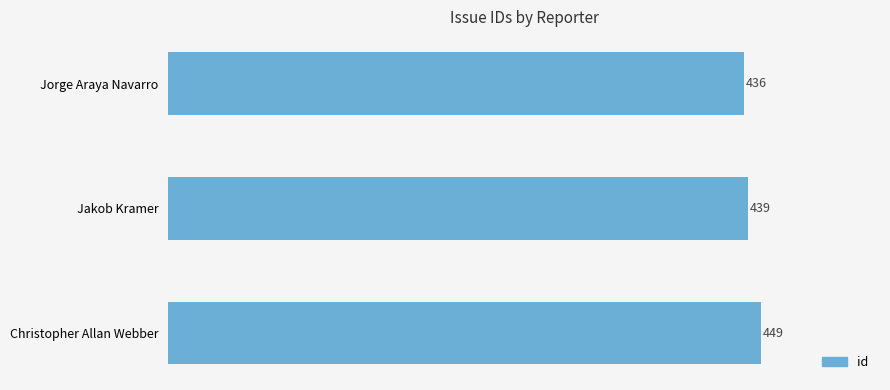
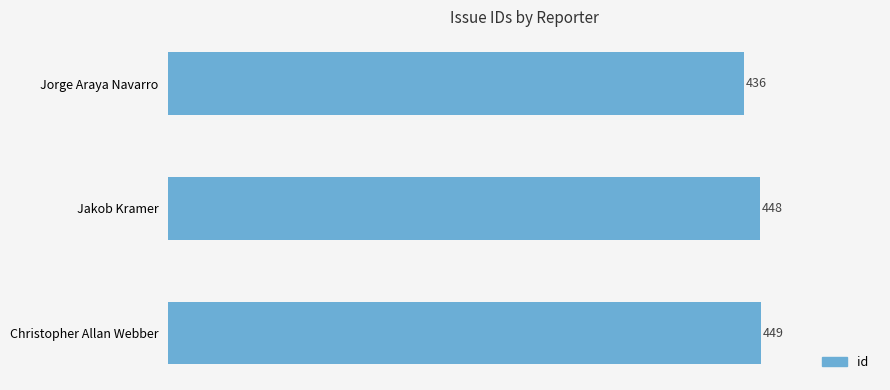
  {
    "Jorge Araya Navarro": 436,
-   "Jakob Kramer": 439,
+   "Jakob Kramer": 448,
    "Christopher Allan Webber": 449
  }
